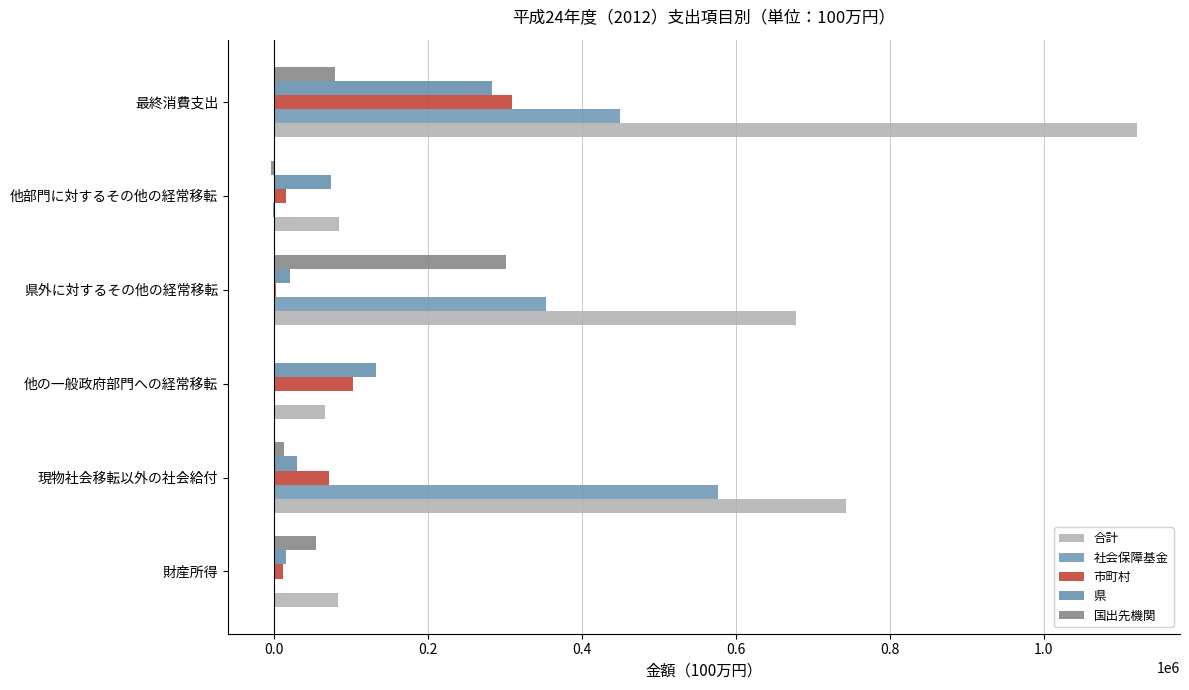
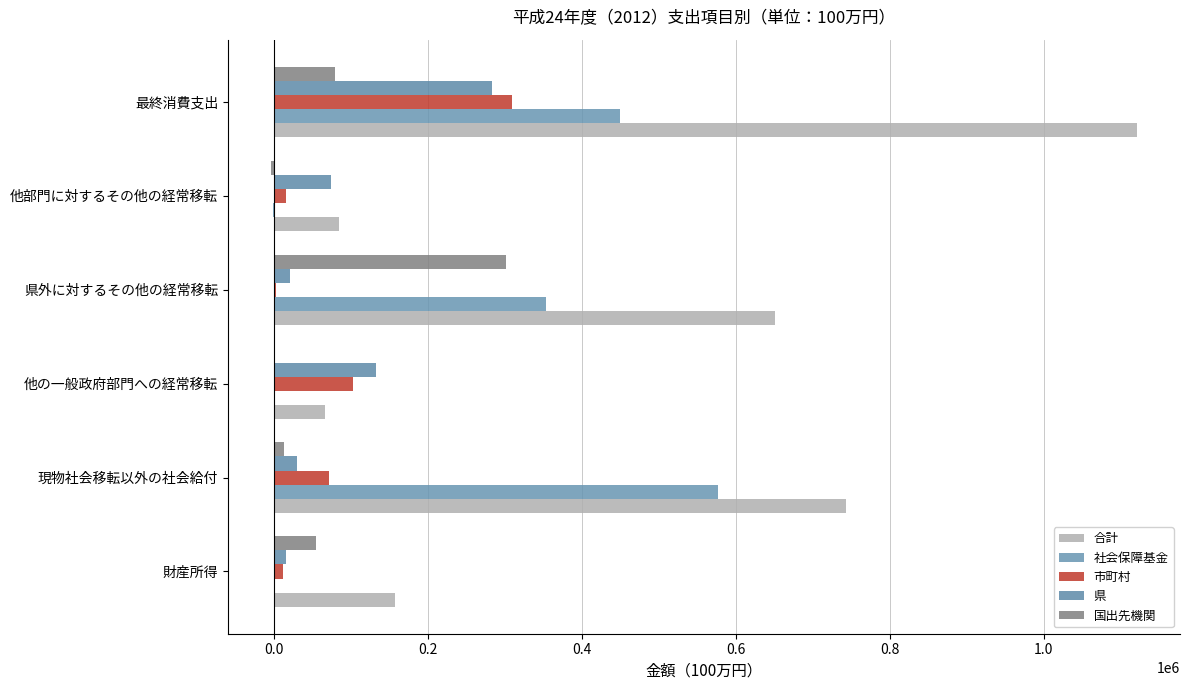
  {
    "合計": {
      "最終消費支出": 1120000,
      "他部門に対するその他の経常移転": 80000,
-     "県外に対するその他の経常移転": 680000,
+     "県外に対するその他の経常移転": 650000,
      "他の一般政府部門への経常移転": 70000,
      "現物社会移転以外の社会給付": 740000,
-     "財産所得": 80000
+     "財産所得": 160000
    },
    "市町村": {
      "最終消費支出": 310000,
      "他部門に対するその他の経常移転": 20000,
      "他の一般政府部門への経常移転": 100000,
      "現物社会移転以外の社会給付": 70000,
      "財産所得": 10000
    }
  }
